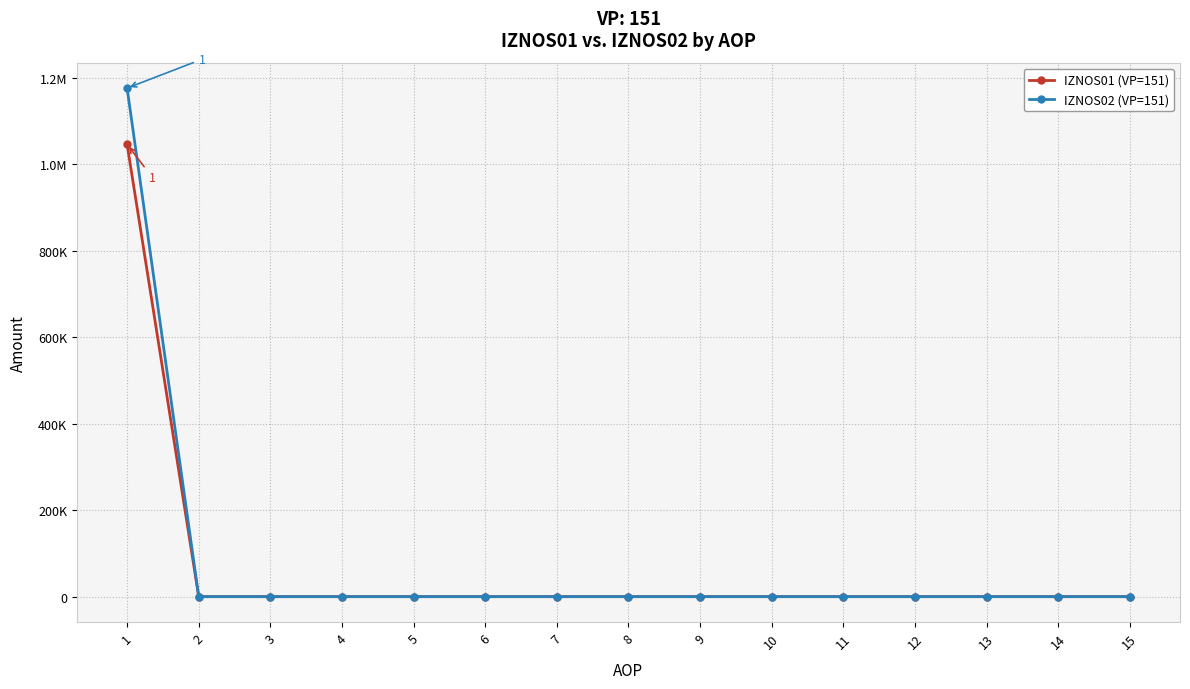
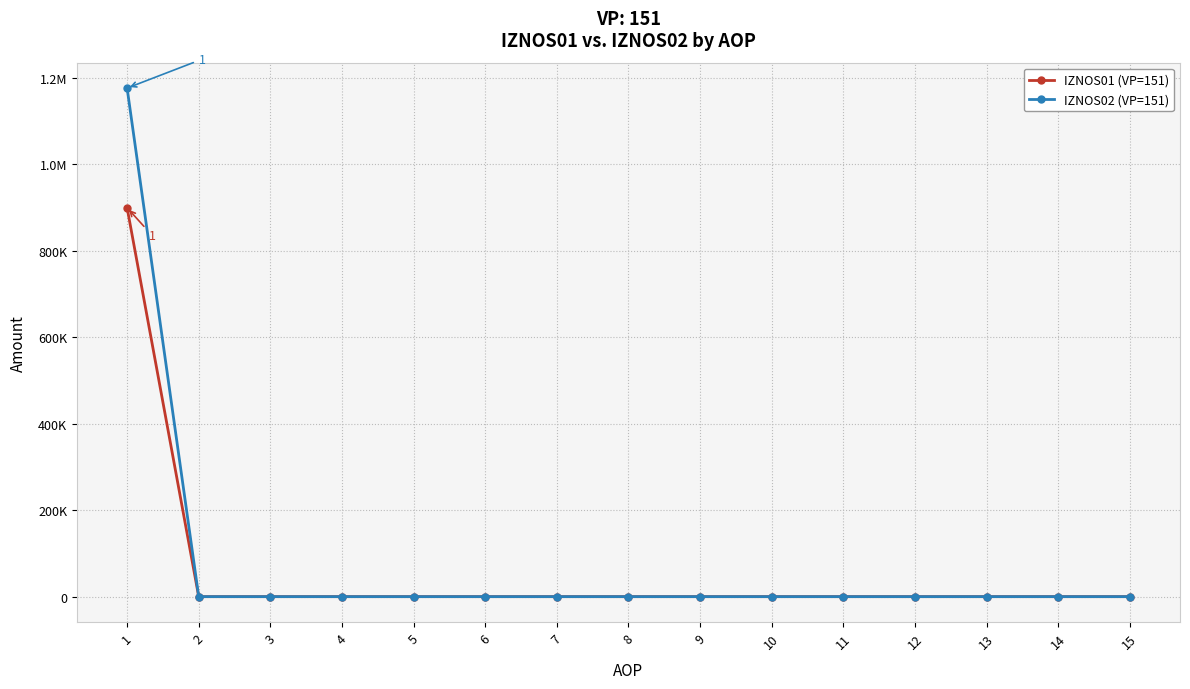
  {
    "IZNOS01 (VP=151)": {
-     "1": 1050000
+     "1": 900000
    }
  }
